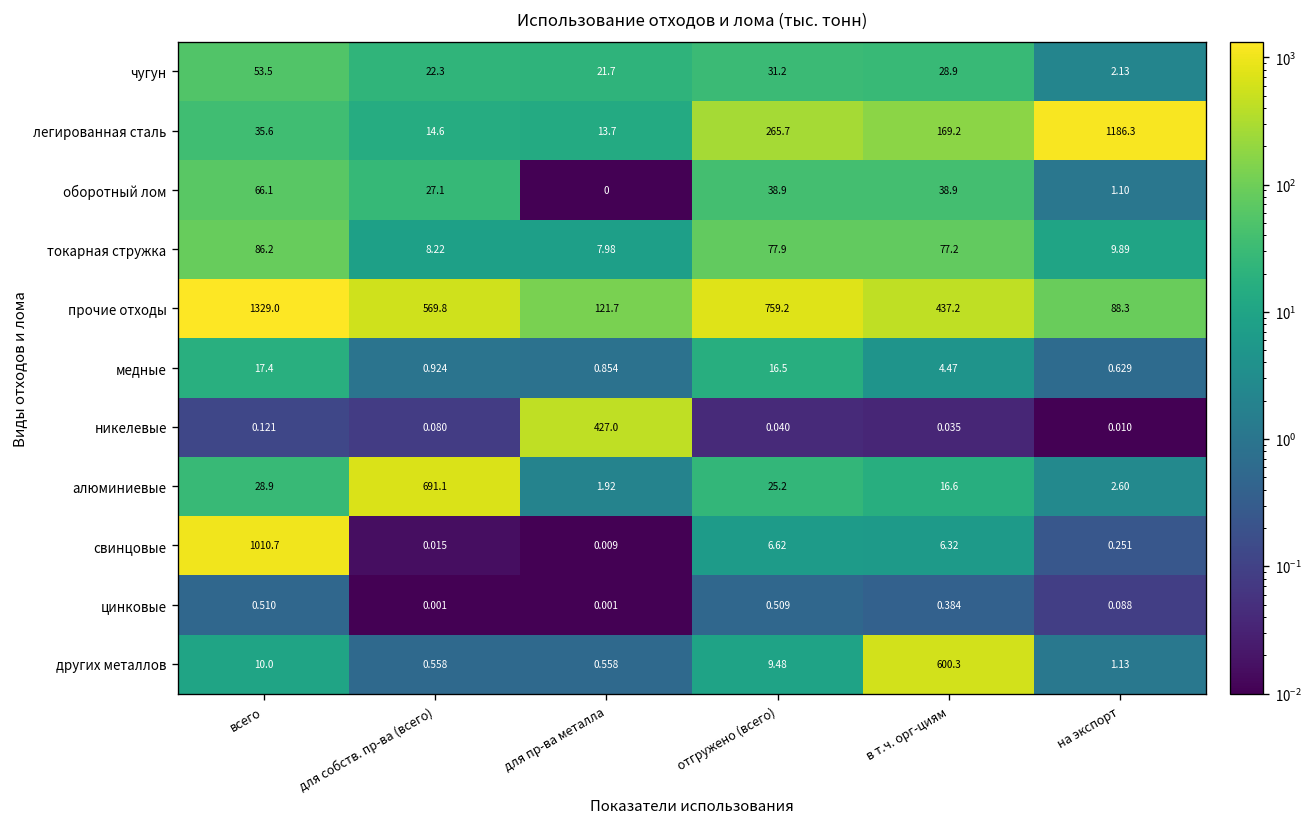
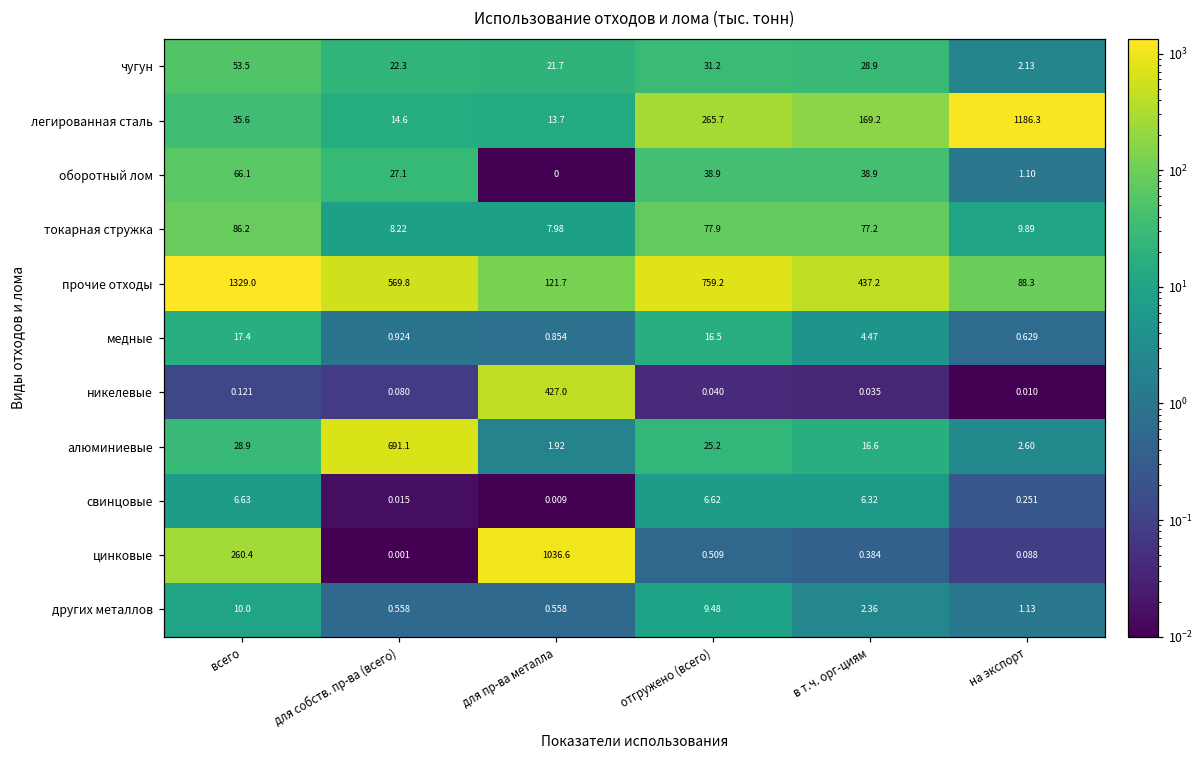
  {
    "чугун": {
      "всего": 53.5,
      "для собств. пр-ва (всего)": 22.3,
      "для пр-ва металла": 21.7,
      "отгружено (всего)": 31.2,
      "в т.ч. орг-циям": 28.9,
      "на экспорт": 2.13
    },
    "легированная сталь": {
      "всего": 35.6,
      "для собств. пр-ва (всего)": 14.6,
      "для пр-ва металла": 13.7,
      "отгружено (всего)": 265.7,
      "в т.ч. орг-циям": 169.2,
      "на экспорт": 1186.3
    },
    "оборотный лом": {
      "всего": 66.1,
      "для собств. пр-ва (всего)": 27.1,
      "для пр-ва металла": 0,
      "отгружено (всего)": 38.9,
      "в т.ч. орг-циям": 38.9,
      "на экспорт": 1.10
    },
    "токарная стружка": {
      "всего": 86.2,
      "для собств. пр-ва (всего)": 8.22,
      "для пр-ва металла": 7.98,
      "отгружено (всего)": 77.9,
      "в т.ч. орг-циям": 77.2,
      "на экспорт": 9.89
    },
    "прочие отходы": {
      "всего": 1329.0,
      "для собств. пр-ва (всего)": 569.8,
      "для пр-ва металла": 121.7,
      "отгружено (всего)": 759.2,
      "в т.ч. орг-циям": 437.2,
      "на экспорт": 88.3
    },
    "медные": {
      "всего": 17.4,
      "для собств. пр-ва (всего)": 0.924,
      "для пр-ва металла": 0.854,
      "отгружено (всего)": 16.5,
      "в т.ч. орг-циям": 4.47,
      "на экспорт": 0.629
    },
    "никелевые": {
      "всего": 0.121,
      "для собств. пр-ва (всего)": 0.080,
      "для пр-ва металла": 427.0,
      "отгружено (всего)": 0.040,
      "в т.ч. орг-циям": 0.035,
      "на экспорт": 0.010
    },
    "алюминиевые": {
      "всего": 28.9,
      "для собств. пр-ва (всего)": 691.1,
      "для пр-ва металла": 1.92,
      "отгружено (всего)": 25.2,
      "в т.ч. орг-циям": 16.6,
      "на экспорт": 2.60
    },
    "свинцовые": {
-     "всего": 1010.7,
+     "всего": 6.63,
      "для собств. пр-ва (всего)": 0.015,
      "для пр-ва металла": 0.009,
      "отгружено (всего)": 6.62,
      "в т.ч. орг-циям": 6.32,
      "на экспорт": 0.251
    },
    "цинковые": {
-     "всего": 0.510,
+     "всего": 260.4,
      "для собств. пр-ва (всего)": 0.001,
-     "для пр-ва металла": 0.001,
+     "для пр-ва металла": 1036.6,
      "отгружено (всего)": 0.509,
      "в т.ч. орг-циям": 0.384,
      "на экспорт": 0.088
    },
    "других металлов": {
      "всего": 10.0,
      "для собств. пр-ва (всего)": 0.558,
      "для пр-ва металла": 0.558,
      "отгружено (всего)": 9.48,
-     "в т.ч. орг-циям": 600.3,
+     "в т.ч. орг-циям": 2.36,
      "на экспорт": 1.13
    }
  }
